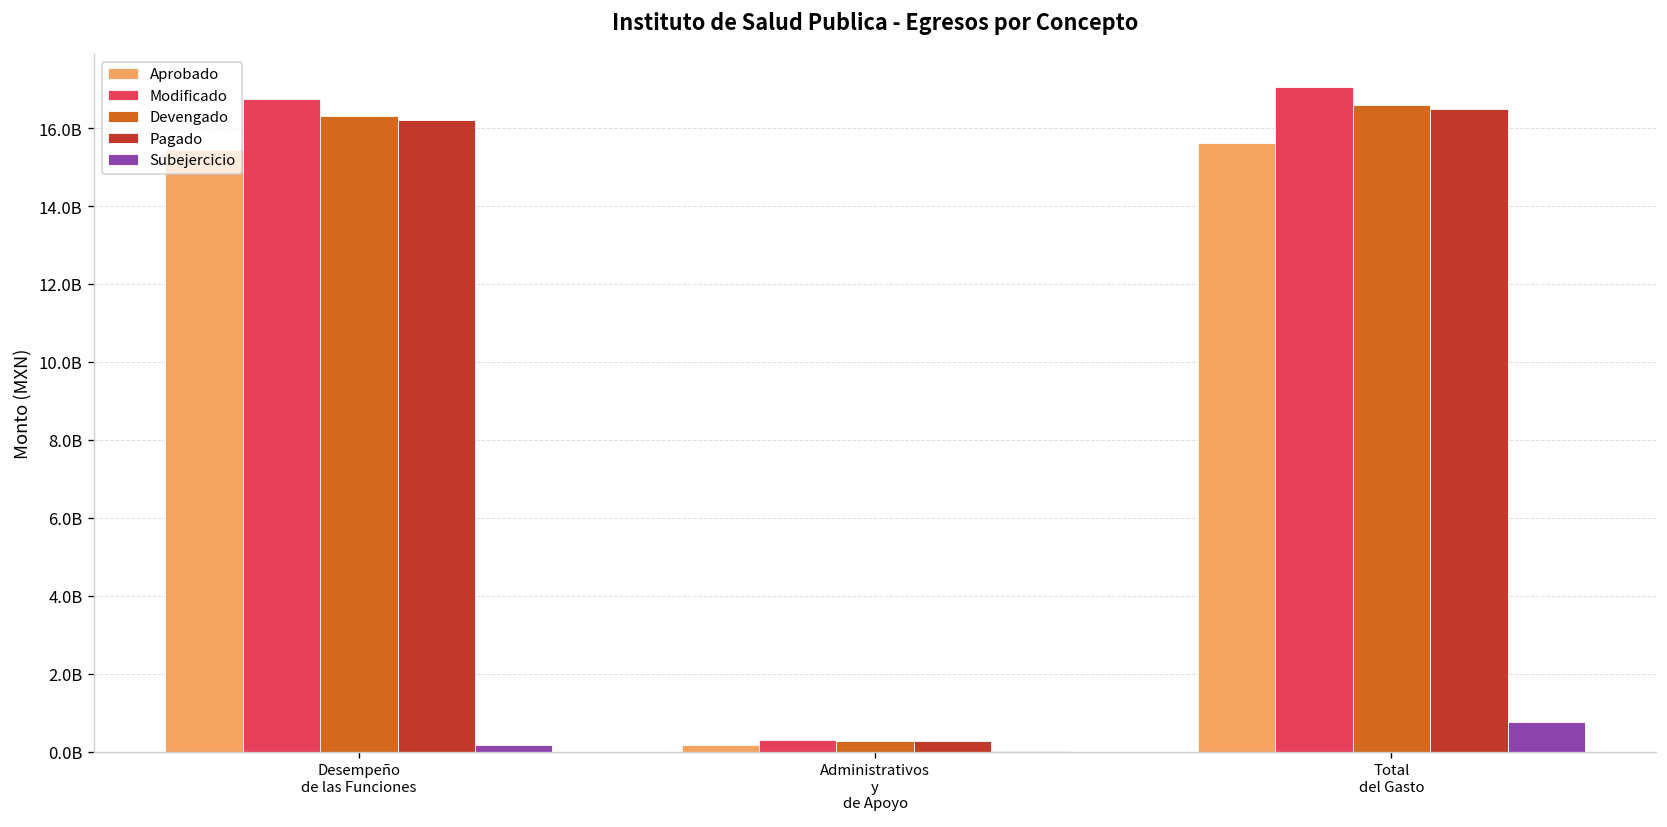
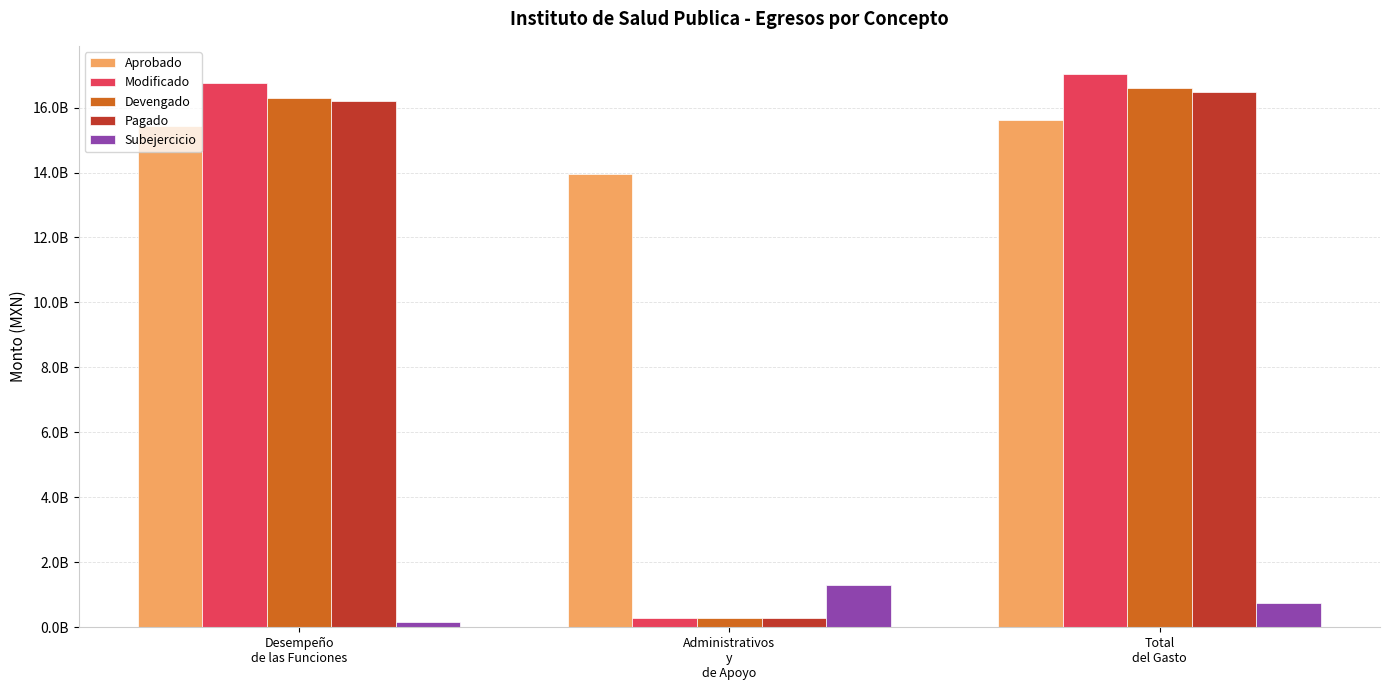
  {
    "Aprobado": {
-     "Administrativos y de Apoyo": 200000000,
+     "Administrativos y de Apoyo": 14000000000,
      "Total del Gasto": 15600000000
    },
    "Modificado": {
      "Desempeño de las Funciones": 16800000000,
      "Administrativos y de Apoyo": 300000000,
      "Total del Gasto": 17000000000
    },
    "Subejercicio": {
      "Desempeño de las Funciones": 200000000,
-     "Administrativos y de Apoyo": 0,
+     "Administrativos y de Apoyo": 1300000000,
      "Total del Gasto": 800000000
    }
  }
